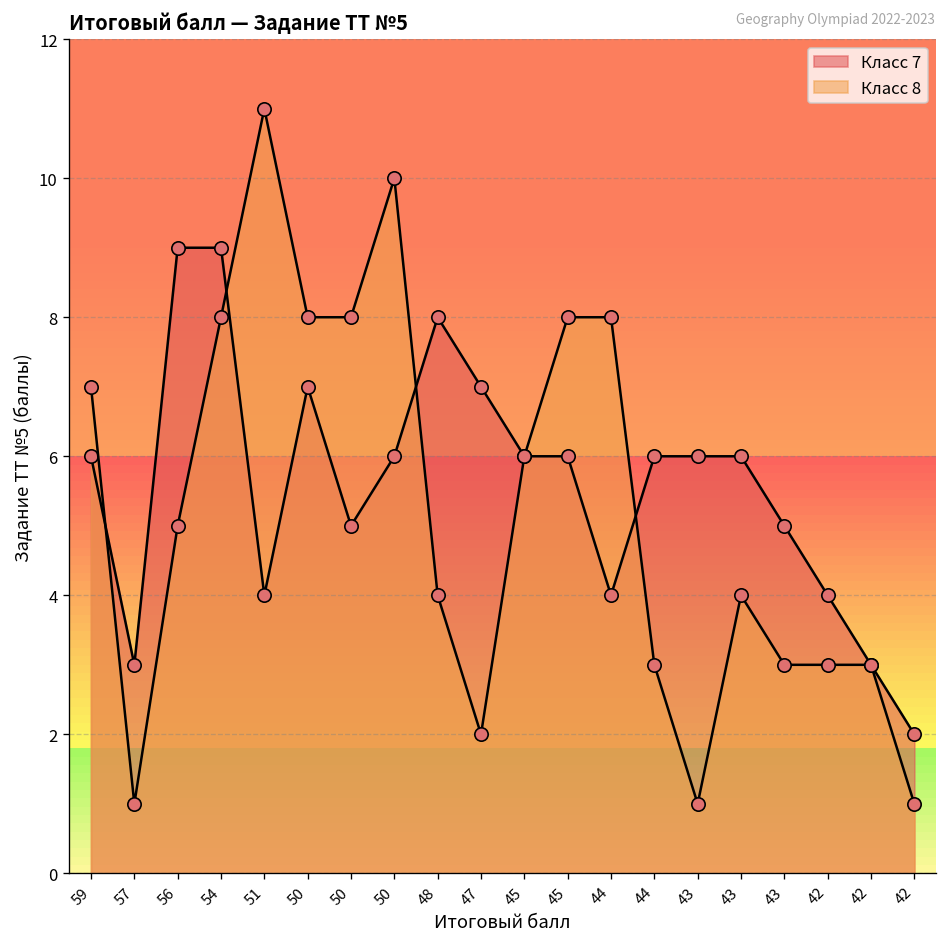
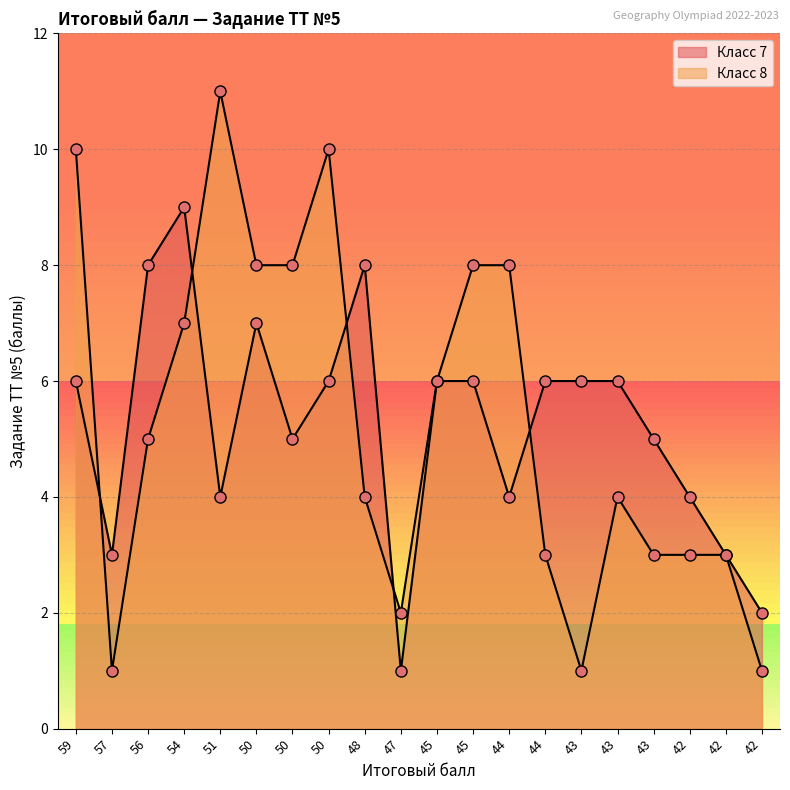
  {
    "Класс 7": {
      "59": 6,
      "57": 3,
-     "56": 9,
+     "56": 8,
      "54": 9,
      "51": 4,
      "48": 8,
-     "47": 7
+     "47": 1
    },
    "Класс 8": {
-     "59": 7,
+     "59": 10,
      "57": 1,
      "56": 5,
-     "54": 8,
+     "54": 7,
      "51": 11,
      "48": 4,
      "47": 2
    }
  }
